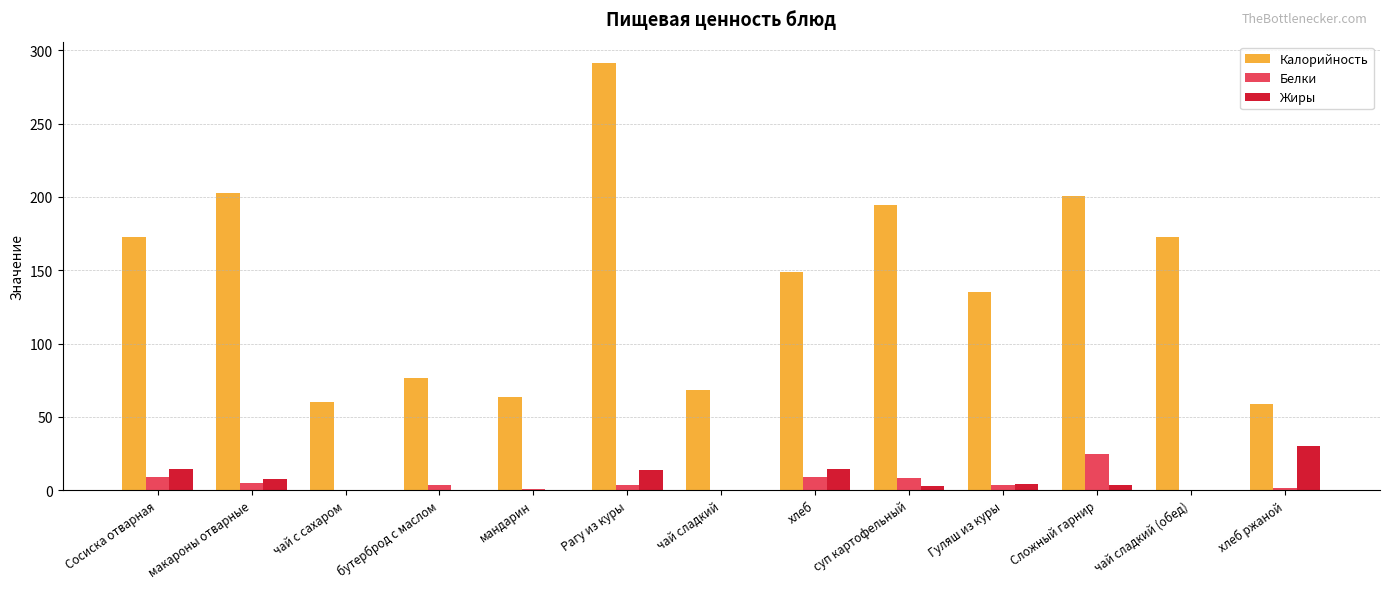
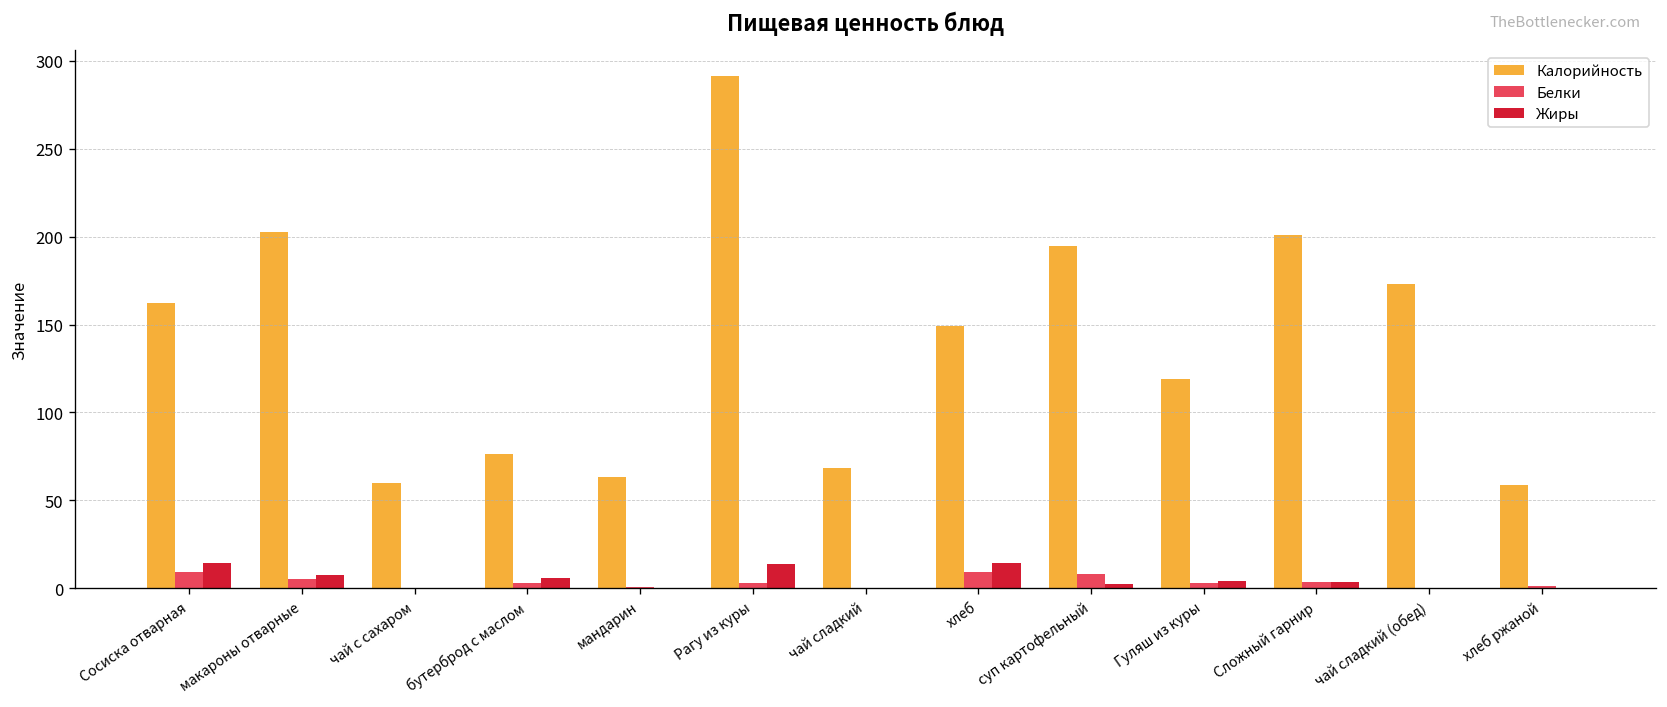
  {
    "Калорийность": {
-     "Сосиска отварная": 173,
+     "Сосиска отварная": 162,
      "макароны отварные": 203,
      "чай с сахаром": 60,
      "бутерброд с маслом": 76,
      "мандарин": 63,
      "Рагу из куры": 291,
      "чай сладкий": 68,
      "хлеб": 149,
      "суп картофельный": 195,
-     "Гуляш из куры": 135,
+     "Гуляш из куры": 119,
      "Сложный гарнир": 201,
      "чай сладкий (обед)": 173,
      "хлеб ржаной": 59
    },
    "Белки": {
      "Сосиска отварная": 9,
      "макароны отварные": 5,
      "бутерброд с маслом": 3,
      "Рагу из куры": 3,
      "хлеб": 9,
      "суп картофельный": 8,
      "Гуляш из куры": 3,
-     "Сложный гарнир": 24
+     "Сложный гарнир": 4
    },
    "Жиры": {
      "Сосиска отварная": 15,
      "макароны отварные": 8,
      "чай с сахаром": 0,
-     "бутерброд с маслом": 0,
+     "бутерброд с маслом": 6,
      "мандарин": 0,
      "Рагу из куры": 14,
      "чай сладкий": 0,
      "хлеб": 14,
      "суп картофельный": 2,
      "Гуляш из куры": 4,
      "Сложный гарнир": 4,
      "чай сладкий (обед)": 0,
-     "хлеб ржаной": 30
+     "хлеб ржаной": 0
    }
  }
